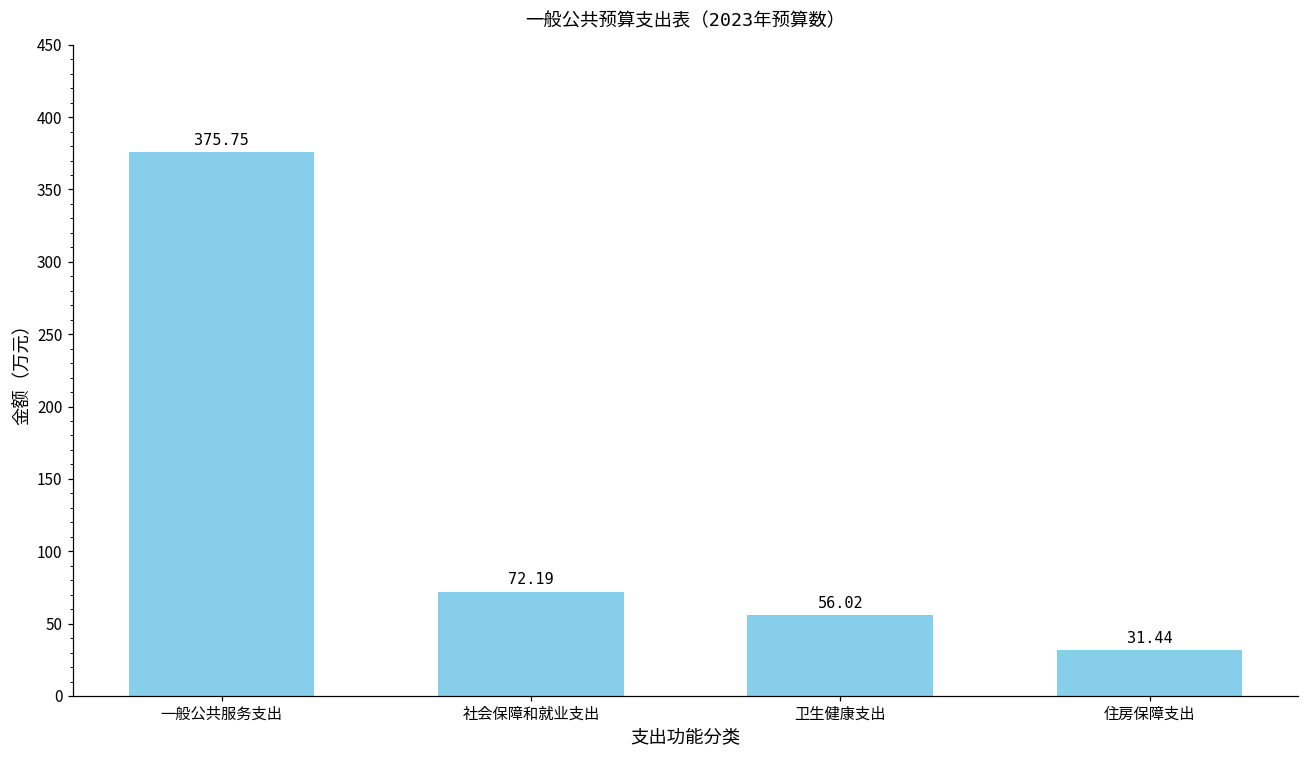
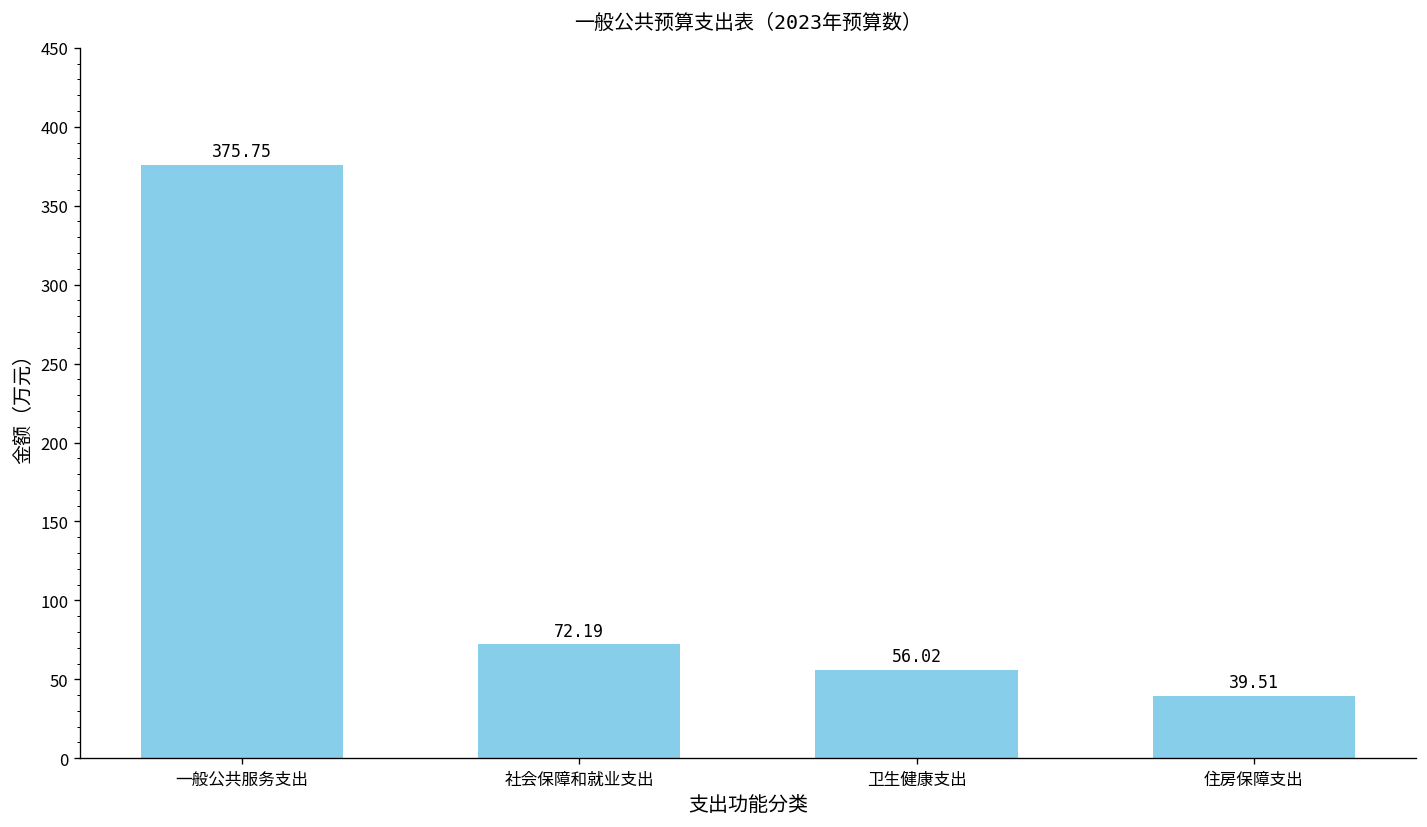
  {
    "一般公共服务支出": 375.75,
    "社会保障和就业支出": 72.19,
    "卫生健康支出": 56.02,
-   "住房保障支出": 31.44
+   "住房保障支出": 39.51
  }
